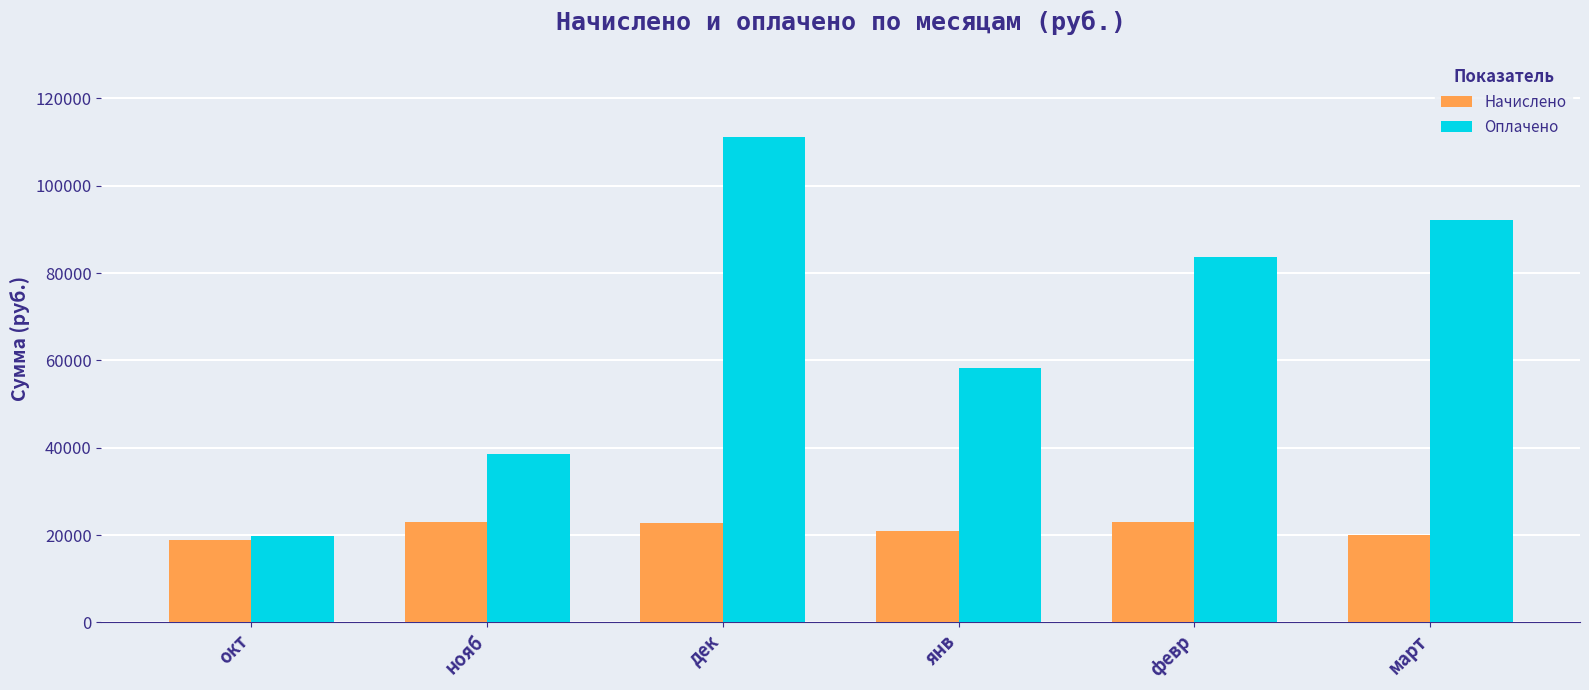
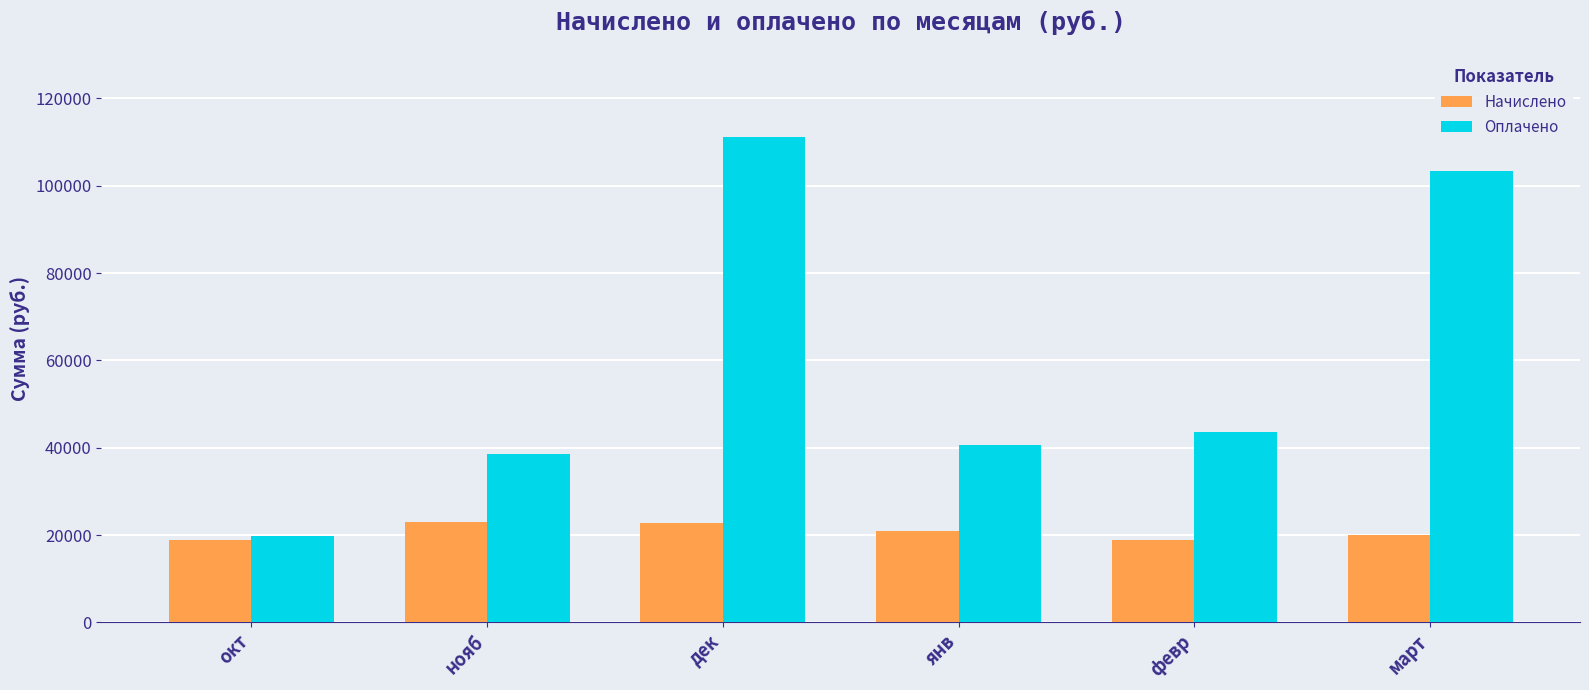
  {
    "Начислено": {
      "окт": 19000,
      "нояб": 23000,
      "дек": 23000,
      "янв": 21000,
-     "февр": 23000,
+     "февр": 19000,
      "март": 20000
    },
    "Оплачено": {
      "окт": 20000,
      "нояб": 39000,
      "дек": 111000,
-     "янв": 58000,
-     "февр": 84000,
-     "март": 92000
+     "янв": 41000,
+     "февр": 44000,
+     "март": 103000
    }
  }
